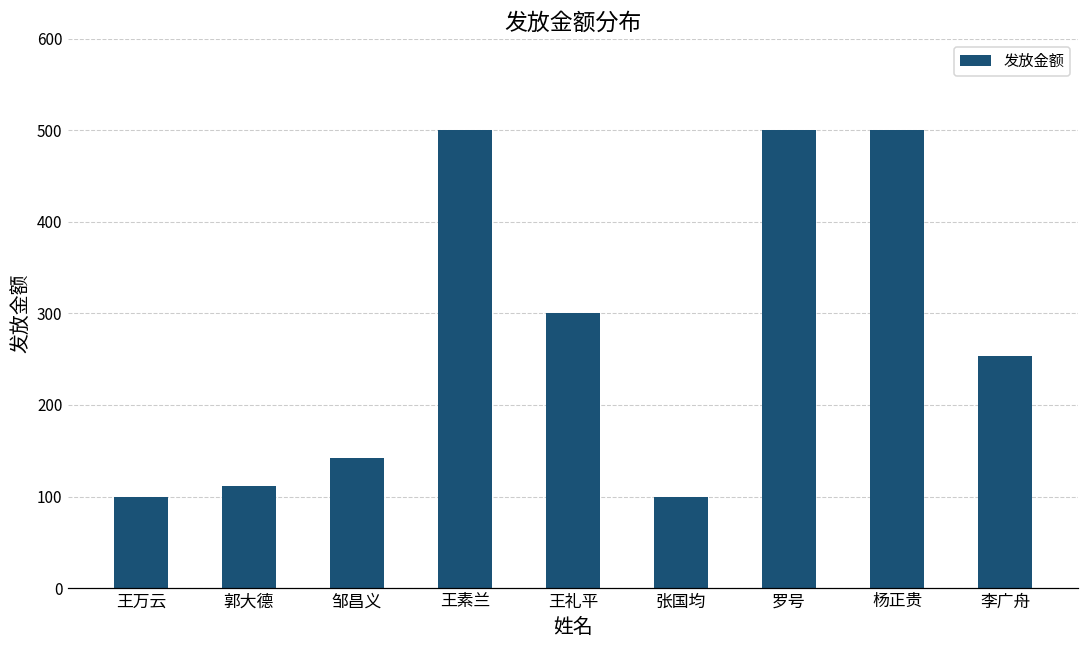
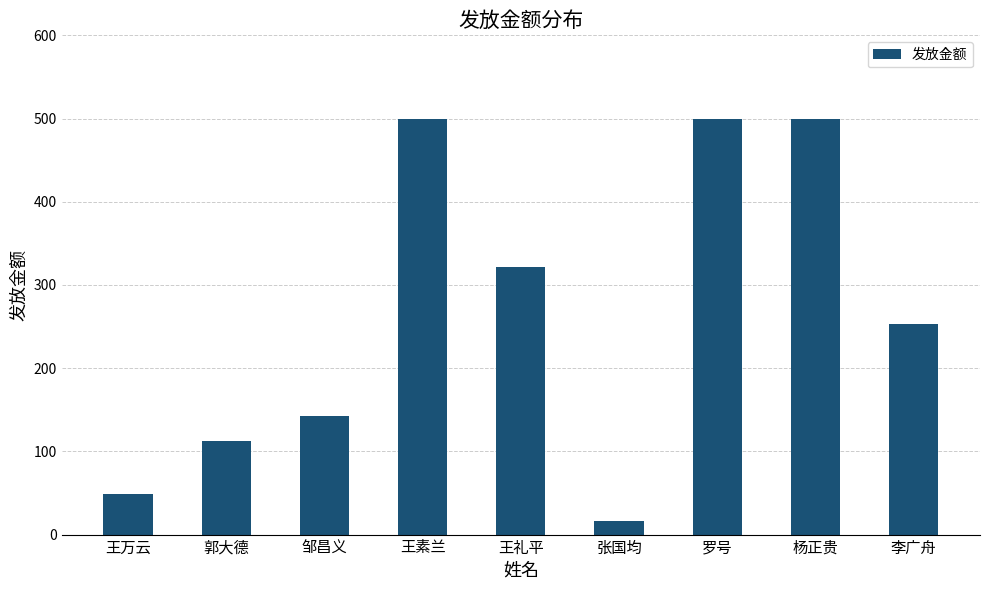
  {
-   "王万云": 100,
+   "王万云": 50,
    "郭大德": 110,
    "邹昌义": 140,
    "王素兰": 500,
-   "王礼平": 300,
-   "张国均": 100,
+   "王礼平": 320,
+   "张国均": 20,
    "罗号": 500,
    "杨正贵": 500,
    "李广舟": 250
  }
